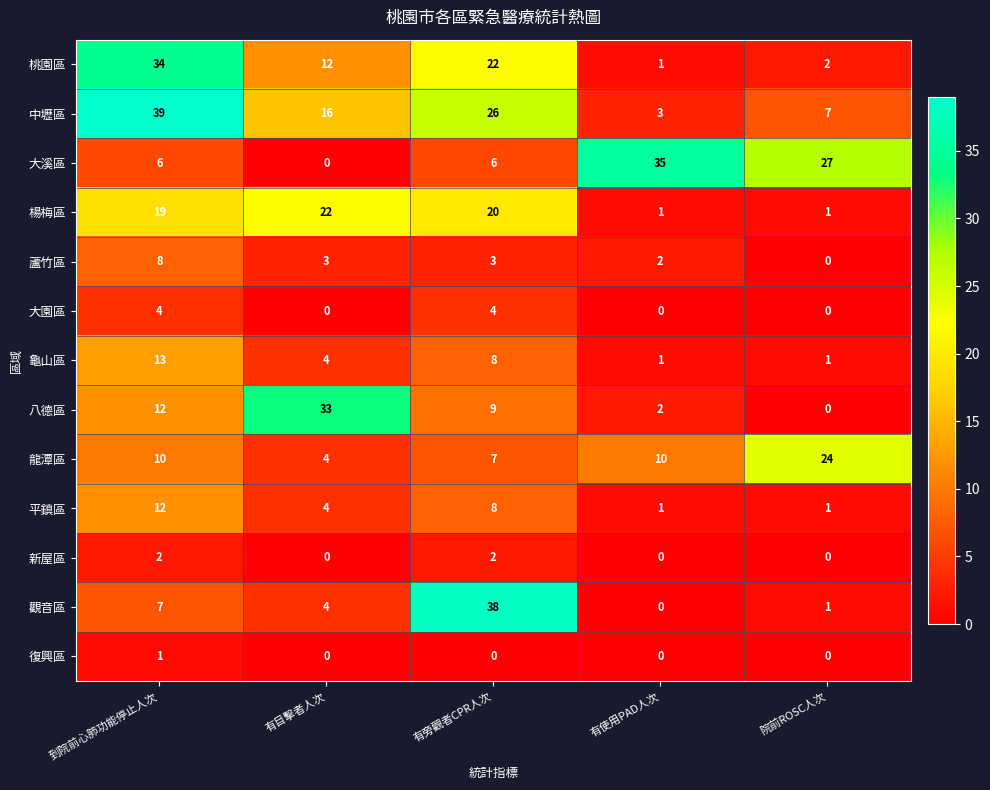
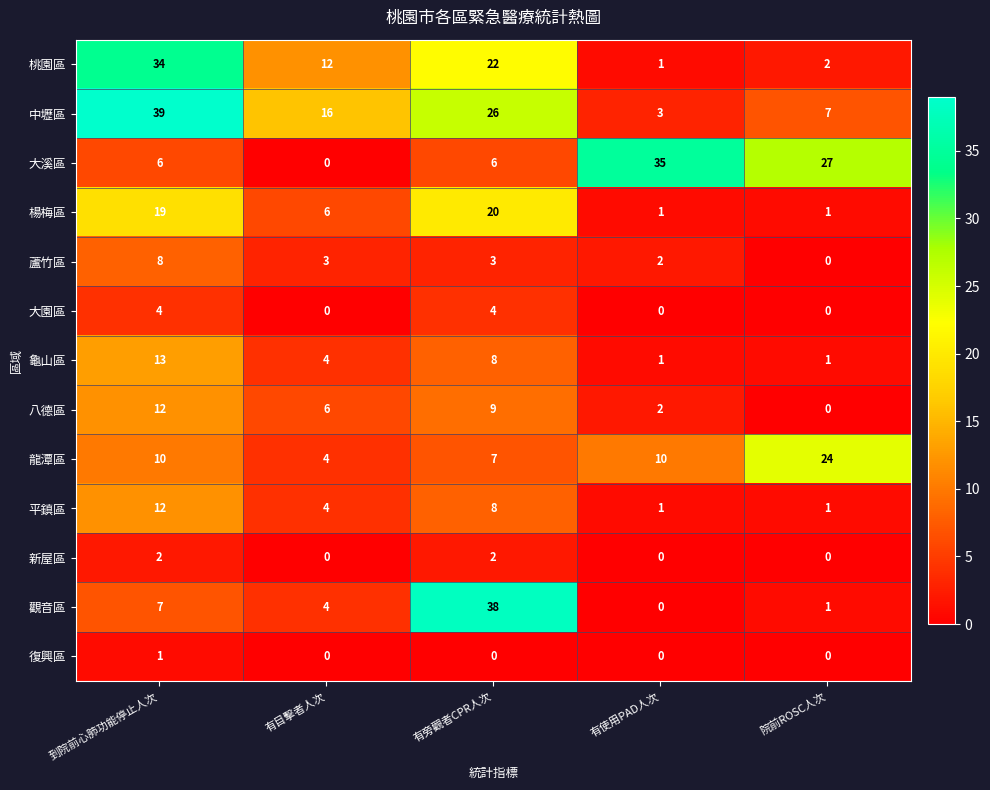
  {
    "桃園區": {
      "到院前心肺功能停止人次": 34,
      "有目擊者人次": 12,
      "有旁觀者CPR人次": 22,
      "有使用PAD人次": 1,
      "院前ROSC人次": 2
    },
    "中壢區": {
      "到院前心肺功能停止人次": 39,
      "有目擊者人次": 16,
      "有旁觀者CPR人次": 26,
      "有使用PAD人次": 3,
      "院前ROSC人次": 7
    },
    "大溪區": {
      "到院前心肺功能停止人次": 6,
      "有目擊者人次": 0,
      "有旁觀者CPR人次": 6,
      "有使用PAD人次": 35,
      "院前ROSC人次": 27
    },
    "楊梅區": {
      "到院前心肺功能停止人次": 19,
-     "有目擊者人次": 22,
+     "有目擊者人次": 6,
      "有旁觀者CPR人次": 20,
      "有使用PAD人次": 1,
      "院前ROSC人次": 1
    },
    "蘆竹區": {
      "到院前心肺功能停止人次": 8,
      "有目擊者人次": 3,
      "有旁觀者CPR人次": 3,
      "有使用PAD人次": 2,
      "院前ROSC人次": 0
    },
    "大園區": {
      "到院前心肺功能停止人次": 4,
      "有目擊者人次": 0,
      "有旁觀者CPR人次": 4,
      "有使用PAD人次": 0,
      "院前ROSC人次": 0
    },
    "龜山區": {
      "到院前心肺功能停止人次": 13,
      "有目擊者人次": 4,
      "有旁觀者CPR人次": 8,
      "有使用PAD人次": 1,
      "院前ROSC人次": 1
    },
    "八德區": {
      "到院前心肺功能停止人次": 12,
-     "有目擊者人次": 33,
+     "有目擊者人次": 6,
      "有旁觀者CPR人次": 9,
      "有使用PAD人次": 2,
      "院前ROSC人次": 0
    },
    "龍潭區": {
      "到院前心肺功能停止人次": 10,
      "有目擊者人次": 4,
      "有旁觀者CPR人次": 7,
      "有使用PAD人次": 10,
      "院前ROSC人次": 24
    },
    "平鎮區": {
      "到院前心肺功能停止人次": 12,
      "有目擊者人次": 4,
      "有旁觀者CPR人次": 8,
      "有使用PAD人次": 1,
      "院前ROSC人次": 1
    },
    "新屋區": {
      "到院前心肺功能停止人次": 2,
      "有目擊者人次": 0,
      "有旁觀者CPR人次": 2,
      "有使用PAD人次": 0,
      "院前ROSC人次": 0
    },
    "觀音區": {
      "到院前心肺功能停止人次": 7,
      "有目擊者人次": 4,
      "有旁觀者CPR人次": 38,
      "有使用PAD人次": 0,
      "院前ROSC人次": 1
    },
    "復興區": {
      "到院前心肺功能停止人次": 1,
      "有目擊者人次": 0,
      "有旁觀者CPR人次": 0,
      "有使用PAD人次": 0,
      "院前ROSC人次": 0
    }
  }
